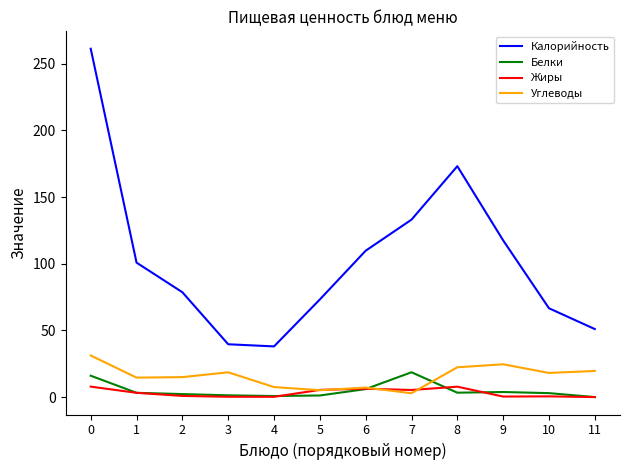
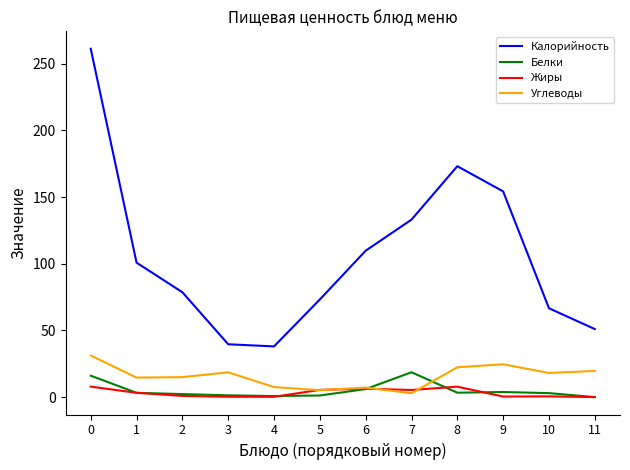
  {
    "Калорийность": {
      "0": 261,
      "1": 101,
      "2": 79,
      "3": 40,
      "4": 38,
      "5": 73,
      "6": 110,
      "7": 133,
      "8": 173,
-     "9": 118,
+     "9": 154,
      "10": 67,
      "11": 51
    },
    "Белки": {
      "0": 16,
      "5": 1,
      "7": 19,
      "8": 3,
      "9": 4,
      "10": 3
    },
    "Жиры": {
      "0": 8,
      "7": 5,
      "8": 8,
      "9": 0,
      "10": 1
    },
    "Углеводы": {
      "0": 31,
      "1": 15,
      "2": 15,
      "3": 19,
      "4": 8,
      "7": 3,
      "8": 22,
      "9": 25,
      "10": 18,
      "11": 20
    }
  }
